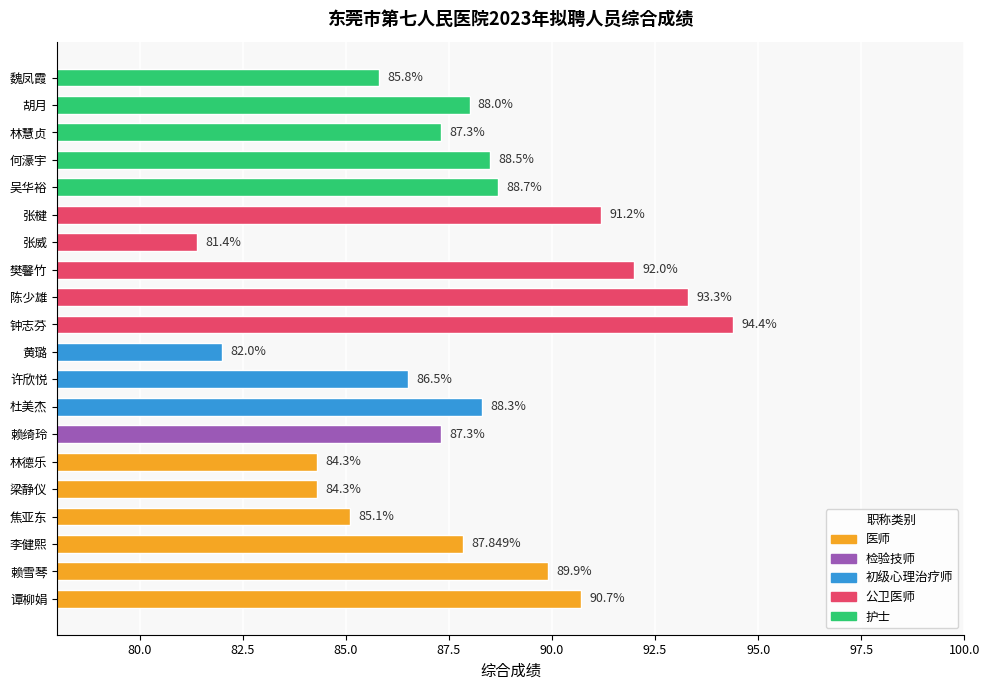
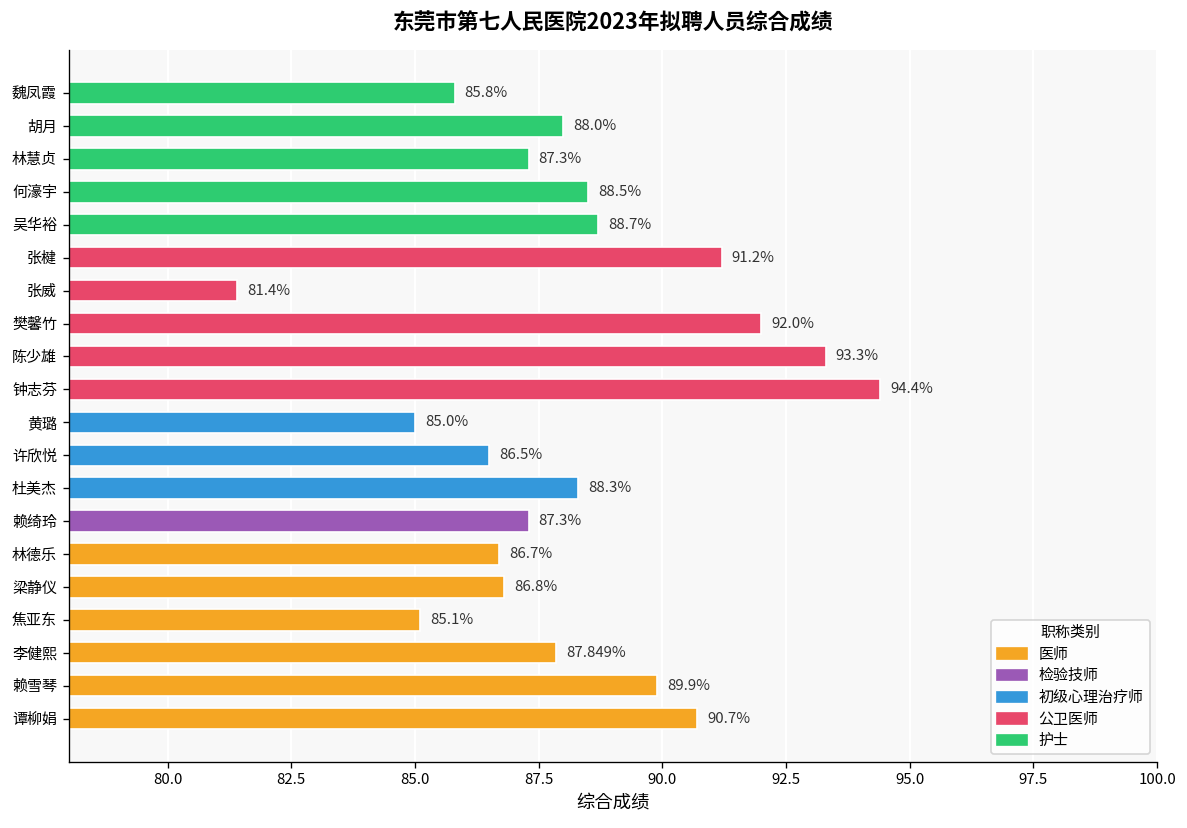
  {
    "魏凤霞": "85.8%",
    "胡月": "88.0%",
    "林慧贞": "87.3%",
    "何濠宇": "88.5%",
    "吴华裕": "88.7%",
    "张楗": "91.2%",
    "张威": "81.4%",
    "樊馨竹": "92.0%",
    "陈少雄": "93.3%",
    "钟志芬": "94.4%",
-   "黄璐": "82.0%",
+   "黄璐": "85.0%",
    "许欣悦": "86.5%",
    "杜美杰": "88.3%",
    "赖绮玲": "87.3%",
-   "林德乐": "84.3%",
-   "梁静仪": "84.3%",
+   "林德乐": "86.7%",
+   "梁静仪": "86.8%",
    "焦亚东": "85.1%",
    "李健熙": "87.849%",
    "赖雪琴": "89.9%",
    "谭柳娟": "90.7%"
  }
